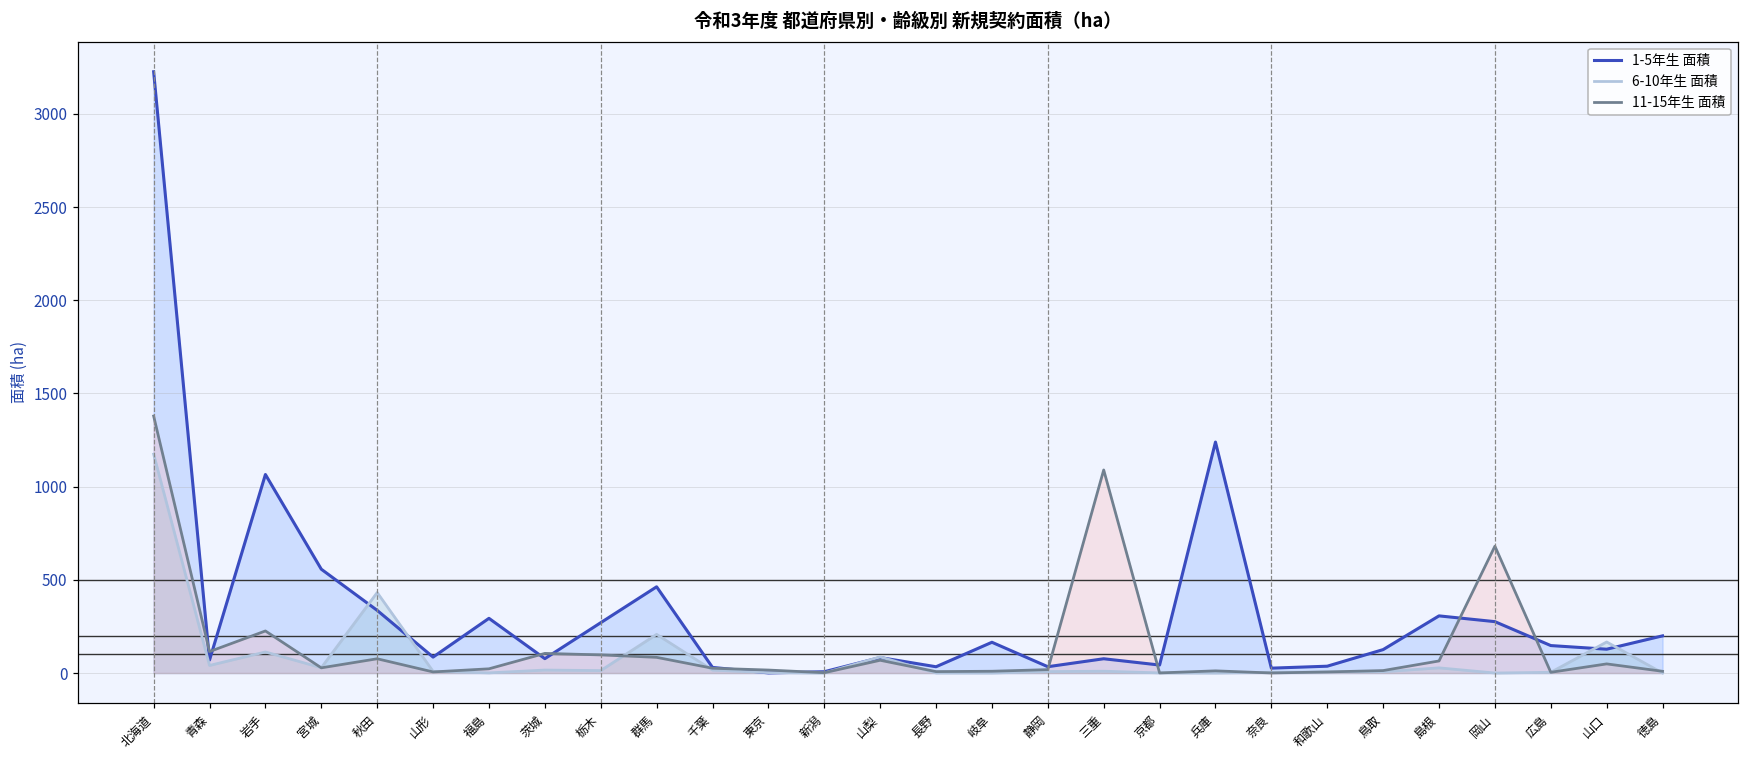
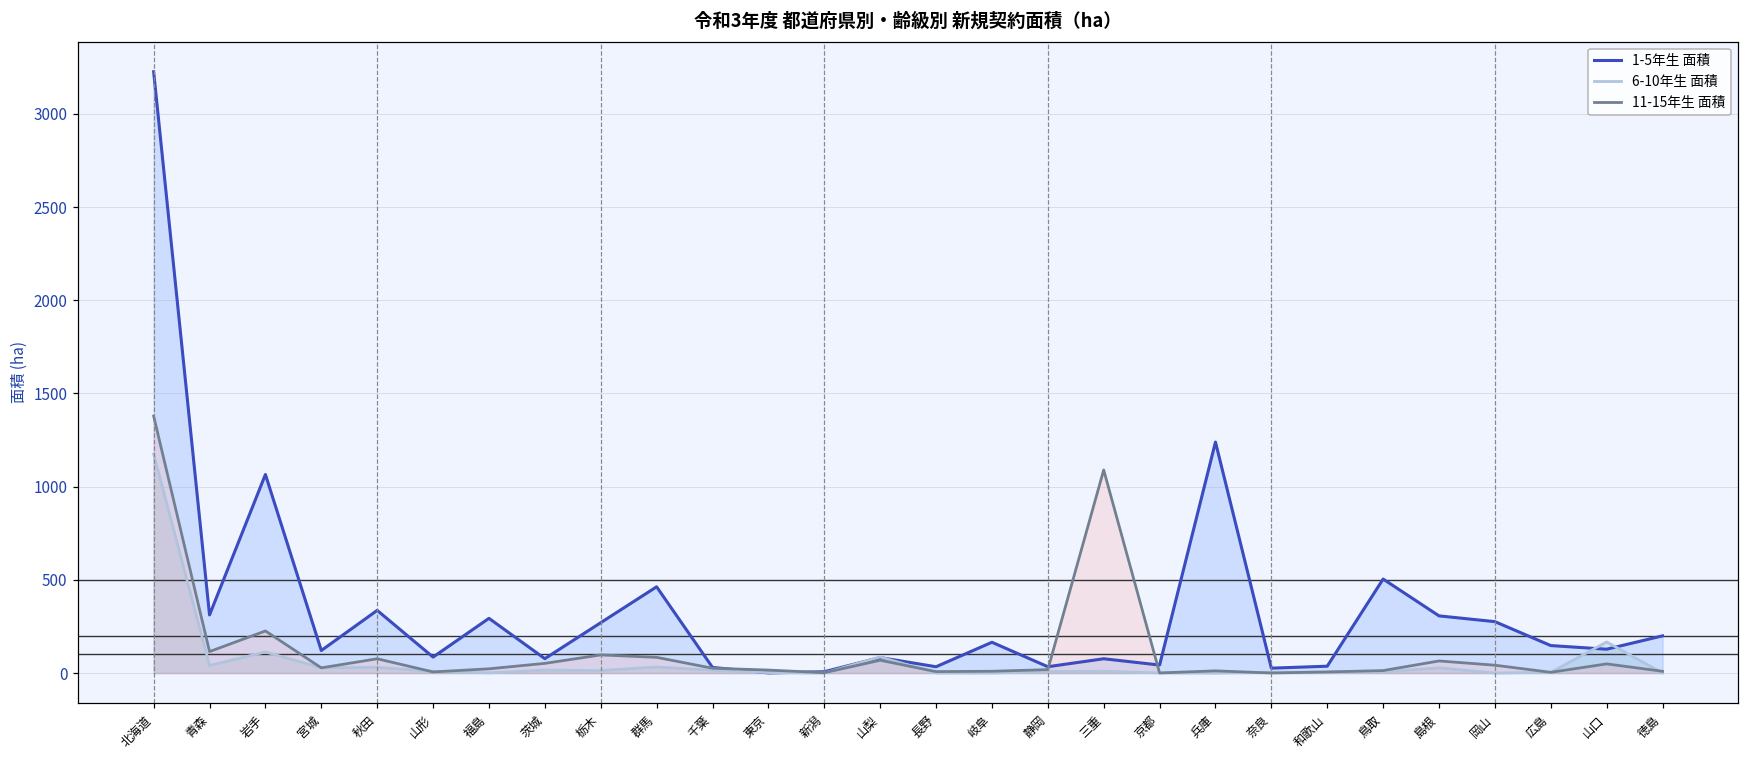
  {
    "1-5年生 面積": {
      "北海道": 3230,
-     "青森": 70,
+     "青森": 310,
      "岩手": 1070,
-     "宮城": 560,
+     "宮城": 120,
      "秋田": 340,
      "山形": 90,
      "福島": 290,
      "茨城": 80,
      "栃木": 270,
      "群馬": 460,
      "長野": 30,
      "岐阜": 170,
      "静岡": 30,
      "三重": 80,
      "京都": 40,
      "兵庫": 1240,
      "奈良": 30,
      "和歌山": 40,
-     "鳥取": 130,
+     "鳥取": 500,
      "島根": 310,
      "岡山": 280,
      "広島": 150,
      "山口": 130,
      "徳島": 200
    },
    "6-10年生 面積": {
      "北海道": 1170,
      "青森": 40,
      "岩手": 110,
-     "秋田": 430,
+     "秋田": 30,
      "福島": 0,
      "茨城": 20,
      "栃木": 10,
-     "群馬": 210,
+     "群馬": 30,
      "三重": 10,
      "島根": 30,
      "岡山": 0,
      "山口": 170
    },
    "11-15年生 面積": {
      "北海道": 1380,
      "青森": 120,
      "岩手": 230,
      "秋田": 80,
      "福島": 20,
-     "茨城": 110,
+     "茨城": 50,
      "栃木": 100,
      "群馬": 80,
      "三重": 1090,
      "島根": 60,
-     "岡山": 680,
+     "岡山": 40,
      "山口": 50
    }
  }
